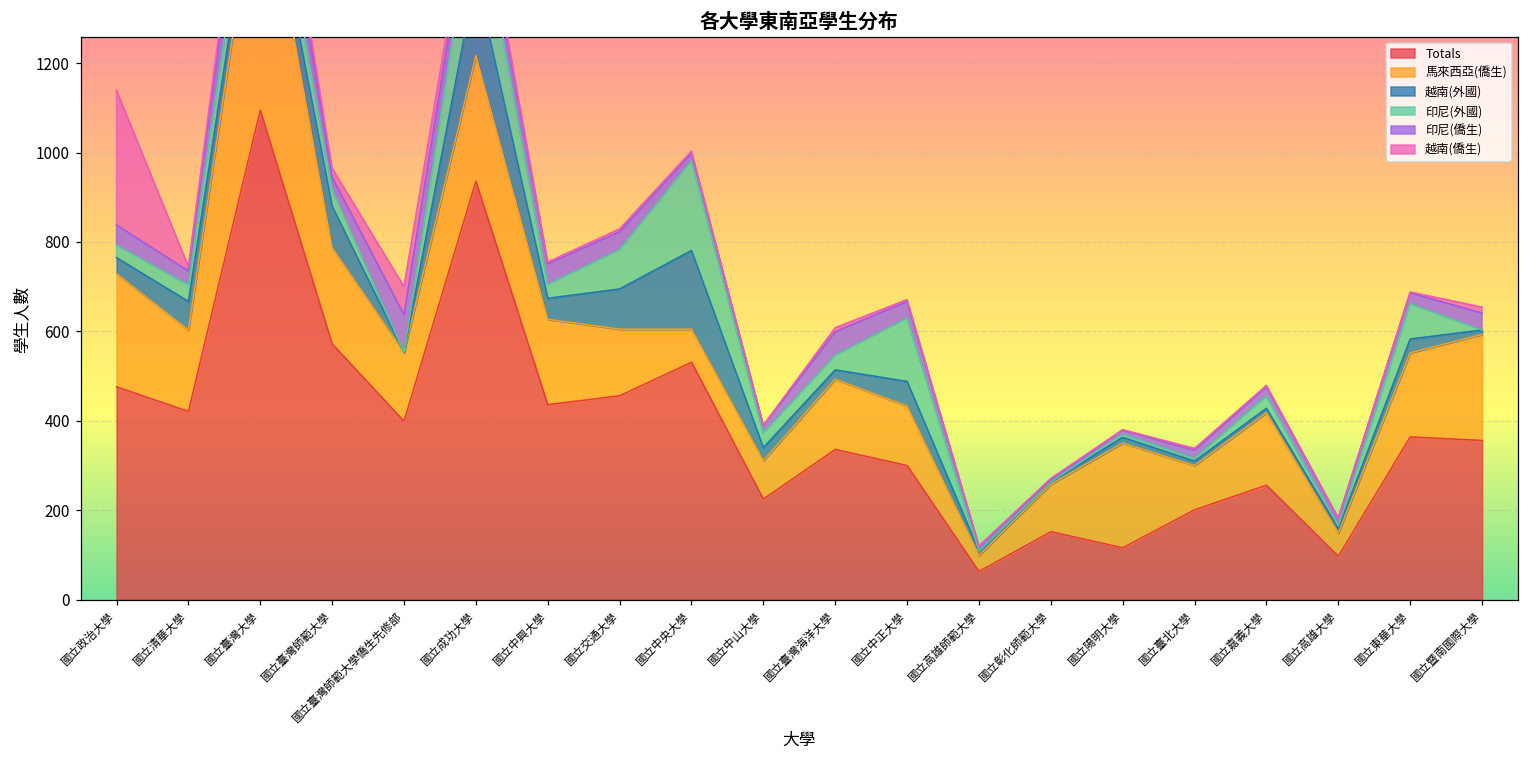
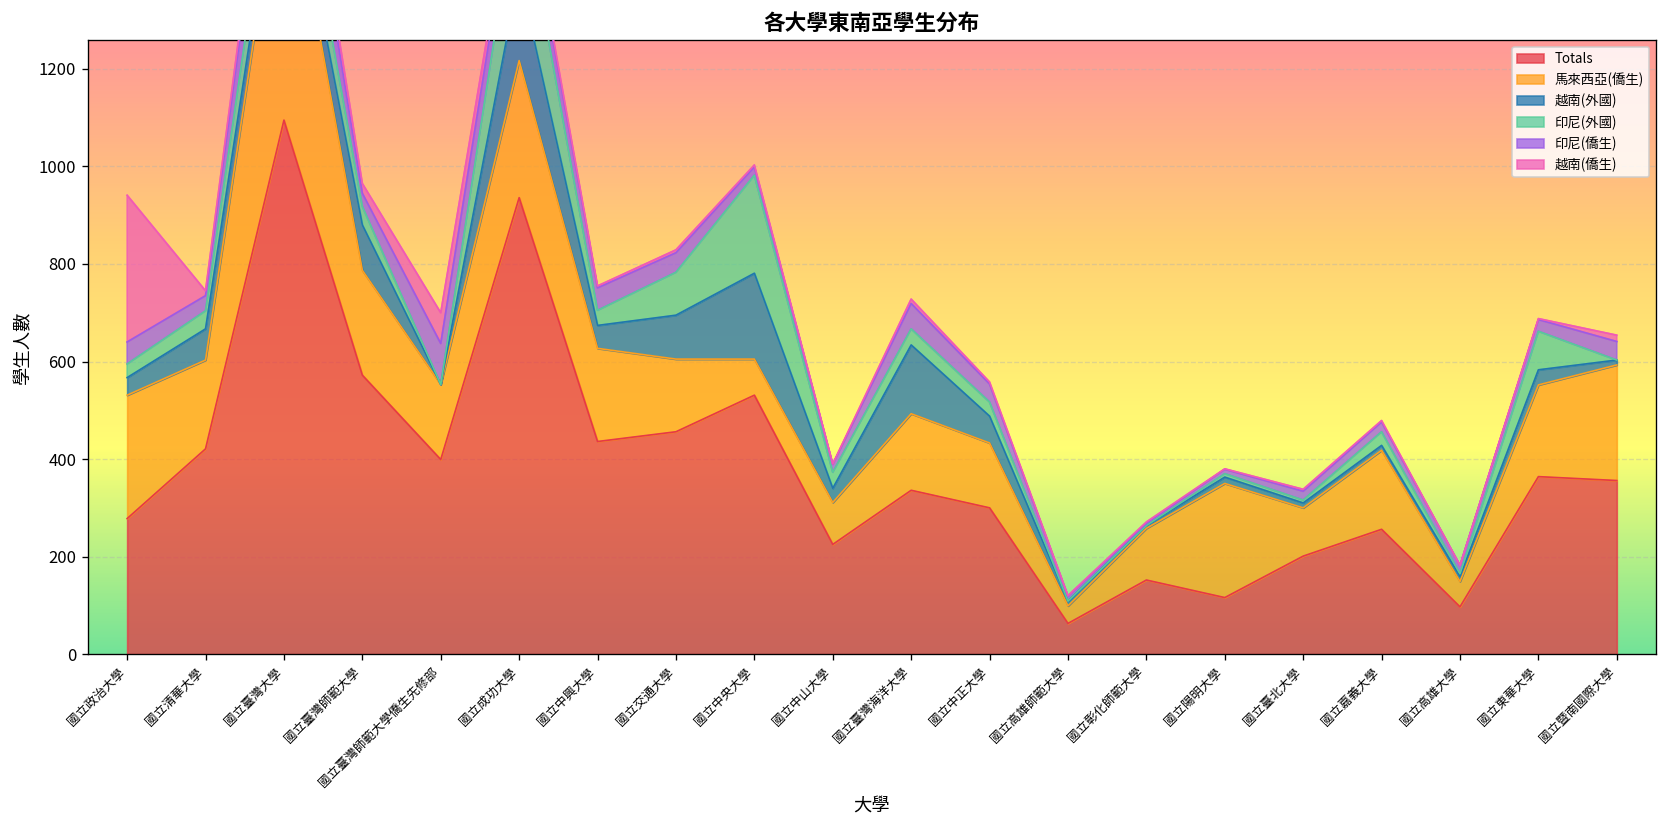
  {
    "Totals": {
-     "國立政治大學": 480,
+     "國立政治大學": 280,
      "國立清華大學": 420,
      "國立臺灣大學": 1100,
      "國立臺灣師範大學": 570,
      "國立臺灣師範大學僑生先修部": 400,
      "國立成功大學": 940,
      "國立中興大學": 440,
      "國立交通大學": 460,
      "國立中央大學": 530,
      "國立中山大學": 230,
      "國立臺灣海洋大學": 340,
      "國立中正大學": 300,
      "國立高雄師範大學": 60,
      "國立彰化師範大學": 150,
      "國立陽明大學": 120,
      "國立臺北大學": 200,
      "國立嘉義大學": 260,
      "國立高雄大學": 100,
      "國立東華大學": 360,
      "國立暨南國際大學": 360
    },
    "馬來西亞(僑生)": {
      "國立政治大學": 250,
      "國立清華大學": 180,
      "國立臺灣師範大學": 220,
      "國立成功大學": 280,
      "國立中興大學": 190,
      "國立交通大學": 150,
      "國立中央大學": 70,
      "國立中山大學": 90,
      "國立臺灣海洋大學": 160,
      "國立中正大學": 130,
      "國立高雄師範大學": 40,
      "國立陽明大學": 230,
      "國立臺北大學": 100,
      "國立嘉義大學": 160,
      "國立高雄大學": 50,
      "國立東華大學": 190,
      "國立暨南國際大學": 240
    },
    "越南(外國)": {
      "國立政治大學": 40,
      "國立清華大學": 60,
      "國立臺灣師範大學": 90,
      "國立中興大學": 50,
      "國立交通大學": 90,
      "國立中央大學": 180,
      "國立中山大學": 30,
-     "國立臺灣海洋大學": 20,
+     "國立臺灣海洋大學": 140,
      "國立中正大學": 60,
      "國立陽明大學": 10,
      "國立嘉義大學": 10,
      "國立東華大學": 30
    },
    "印尼(外國)": {
      "國立政治大學": 30,
      "國立清華大學": 40,
      "國立臺灣師範大學": 40,
      "國立中興大學": 30,
      "國立交通大學": 90,
      "國立中央大學": 200,
      "國立中山大學": 30,
      "國立臺灣海洋大學": 30,
-     "國立中正大學": 140,
+     "國立中正大學": 30,
      "國立陽明大學": 10,
      "國立嘉義大學": 30,
      "國立東華大學": 80
    },
    "印尼(僑生)": {
      "國立政治大學": 50,
      "國立清華大學": 30,
      "國立臺灣師範大學": 30,
      "國立臺灣師範大學僑生先修部": 80,
      "國立臺灣海洋大學": 50,
      "國立暨南國際大學": 40
    },
    "越南(僑生)": {
      "國立政治大學": 300,
      "國立清華大學": 10,
      "國立臺灣師範大學": 20,
      "國立臺灣師範大學僑生先修部": 60,
      "國立臺灣海洋大學": 10,
      "國立暨南國際大學": 10
    }
  }
